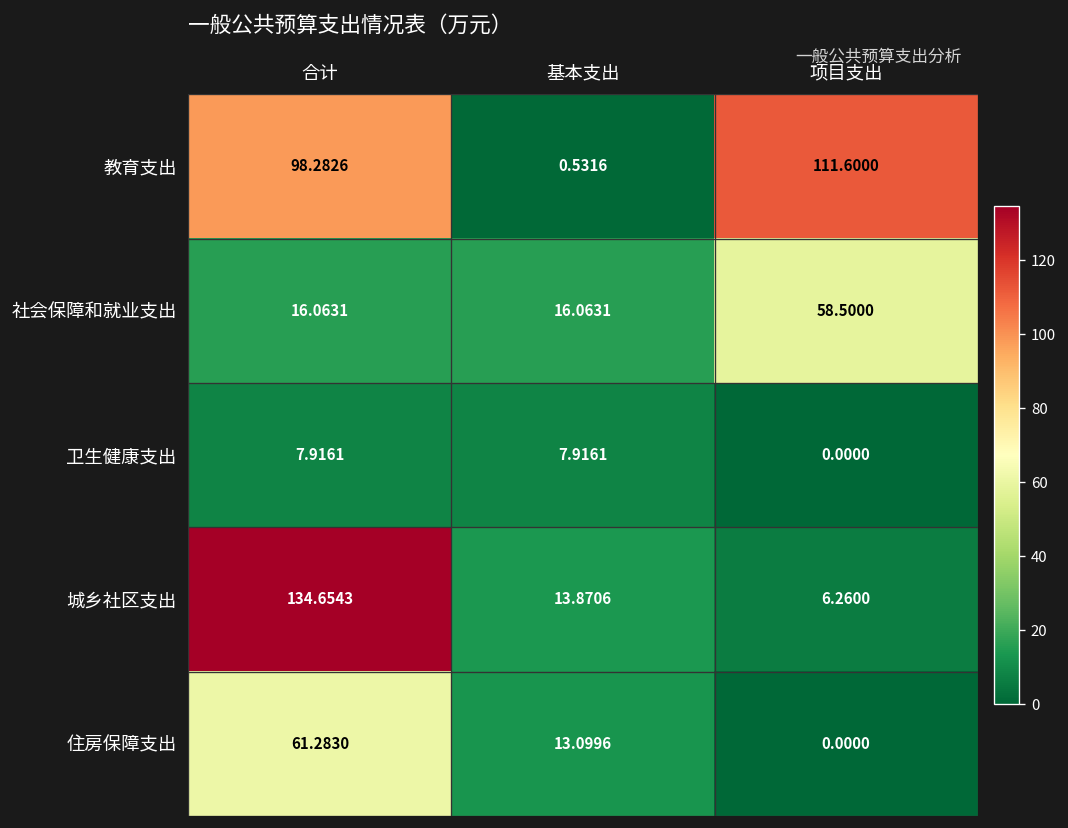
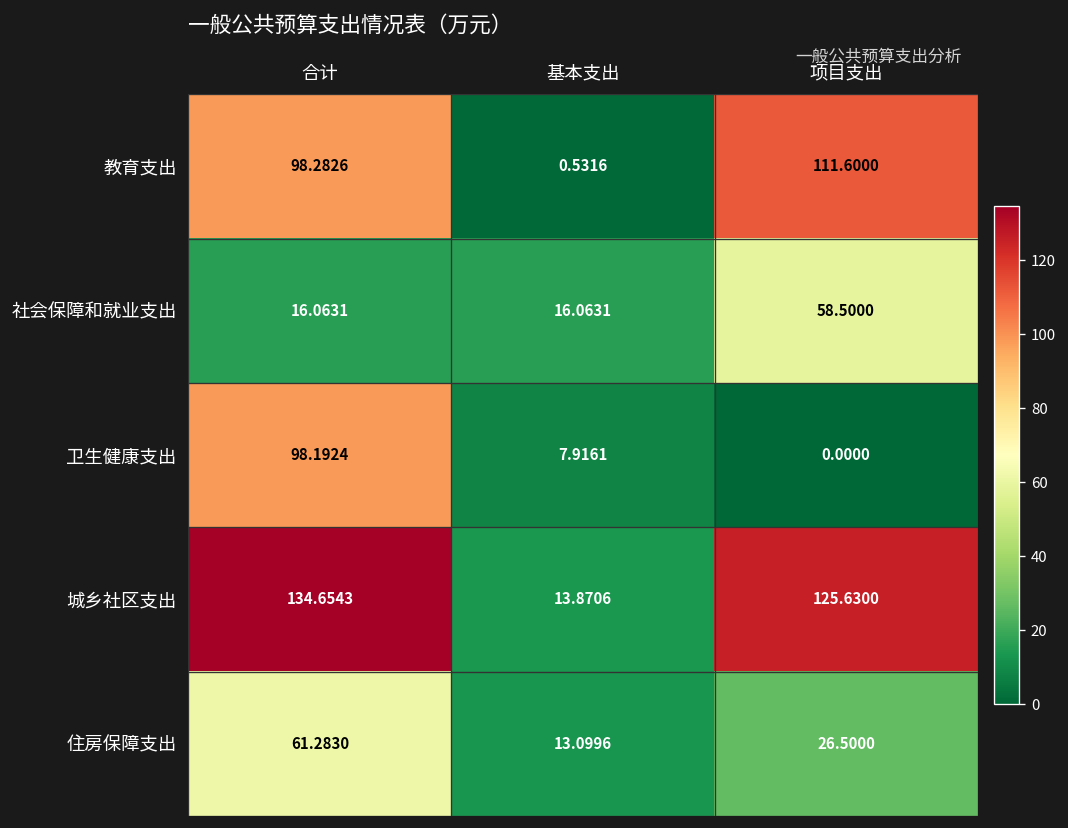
  {
    "教育支出": {
      "合计": 98.2826,
      "基本支出": 0.5316,
      "项目支出": 111.6000
    },
    "社会保障和就业支出": {
      "合计": 16.0631,
      "基本支出": 16.0631,
      "项目支出": 58.5000
    },
    "卫生健康支出": {
-     "合计": 7.9161,
+     "合计": 98.1924,
      "基本支出": 7.9161,
      "项目支出": 0.0000
    },
    "城乡社区支出": {
      "合计": 134.6543,
      "基本支出": 13.8706,
-     "项目支出": 6.2600
+     "项目支出": 125.6300
    },
    "住房保障支出": {
      "合计": 61.2830,
      "基本支出": 13.0996,
-     "项目支出": 0.0000
+     "项目支出": 26.5000
    }
  }
